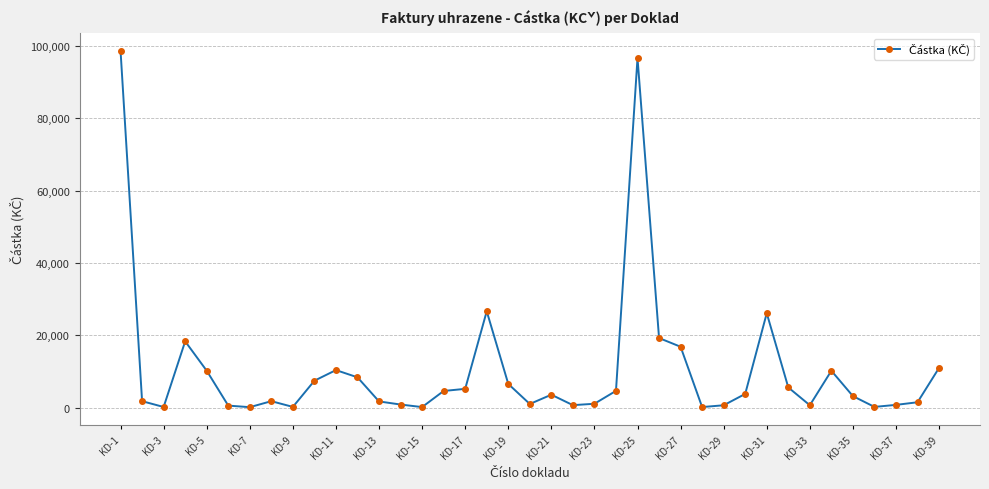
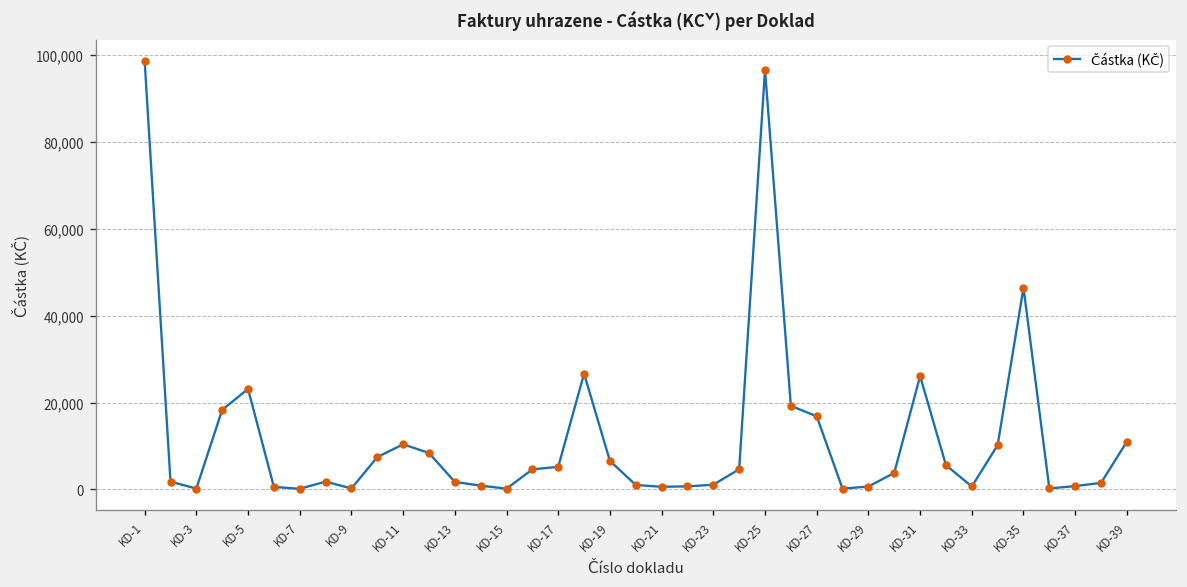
  {
    "KD-1": "99,000",
    "KD-3": "0",
-   "KD-5": "10,000",
+   "KD-5": "23,000",
    "KD-7": "0",
    "KD-9": "0",
    "KD-11": "10,000",
    "KD-13": "2,000",
    "KD-15": "0",
    "KD-17": "5,000",
    "KD-19": "7,000",
-   "KD-21": "4,000",
+   "KD-21": "1,000",
    "KD-23": "1,000",
    "KD-25": "97,000",
    "KD-27": "17,000",
    "KD-29": "1,000",
    "KD-31": "26,000",
    "KD-33": "1,000",
-   "KD-35": "3,000",
+   "KD-35": "46,000",
    "KD-37": "1,000",
    "KD-39": "11,000"
  }
